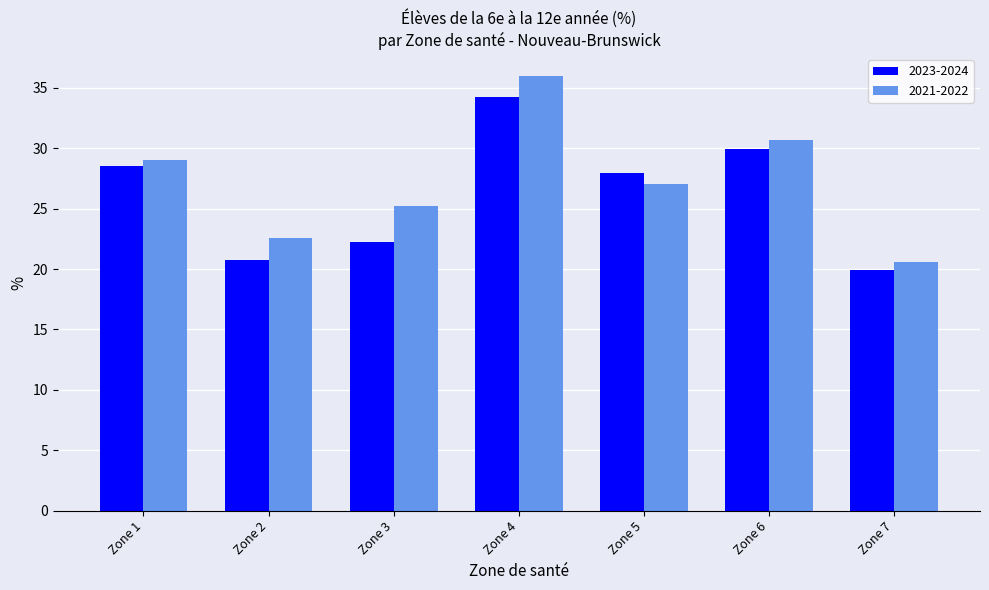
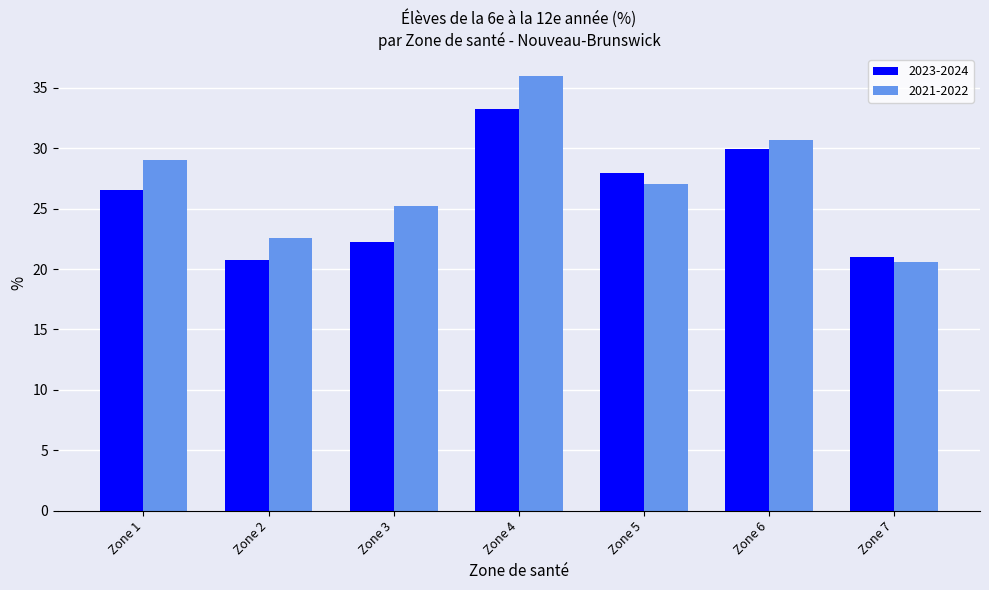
  {
    "2023-2024": {
-     "Zone 1": 28.5,
+     "Zone 1": 26.6,
      "Zone 2": 20.7,
      "Zone 3": 22.2,
-     "Zone 4": 34.2,
+     "Zone 4": 33.3,
      "Zone 5": 27.9,
      "Zone 6": 30.0,
-     "Zone 7": 19.9
+     "Zone 7": 21.0
    },
    "2021-2022": {
      "Zone 1": 29.0,
      "Zone 2": 22.5,
      "Zone 3": 25.2,
      "Zone 4": 36.0,
      "Zone 5": 27.1,
      "Zone 6": 30.7,
      "Zone 7": 20.6
    }
  }
